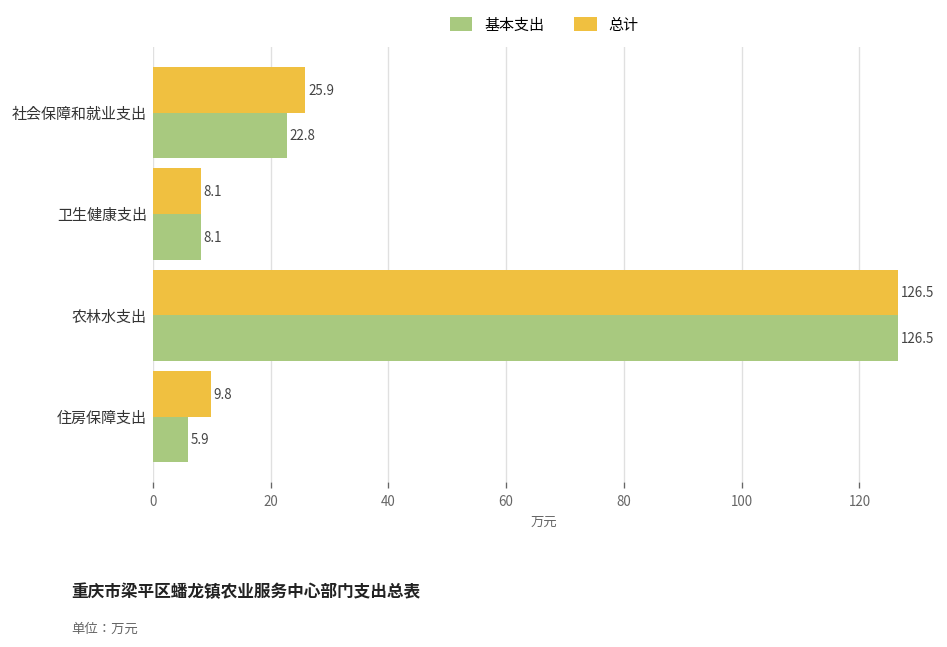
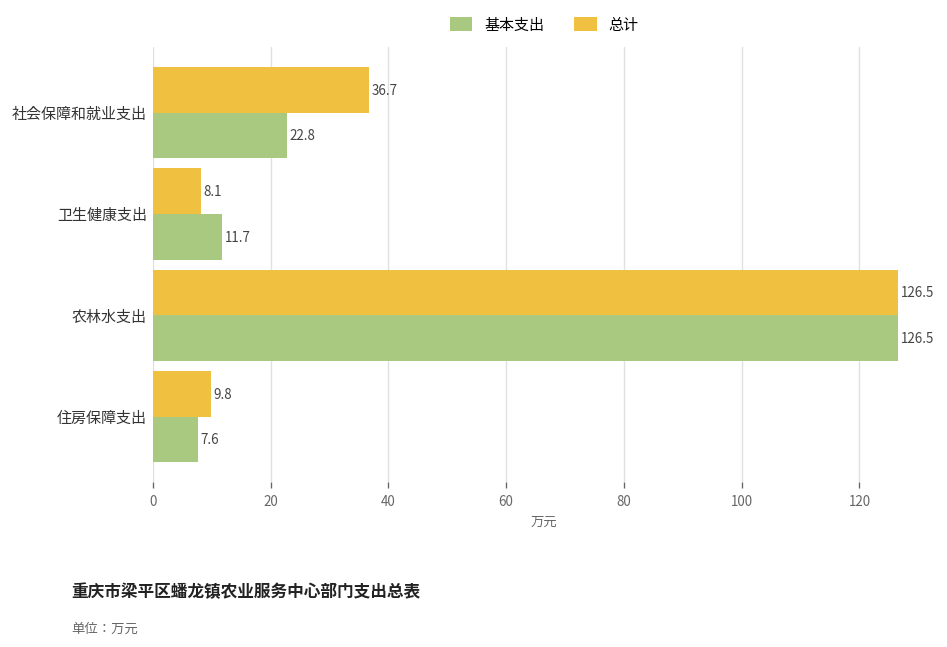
  {
    "基本支出": {
      "社会保障和就业支出": 22.8,
-     "卫生健康支出": 8.1,
+     "卫生健康支出": 11.7,
      "农林水支出": 126.5,
-     "住房保障支出": 5.9
+     "住房保障支出": 7.6
    },
    "总计": {
-     "社会保障和就业支出": 25.9,
+     "社会保障和就业支出": 36.7,
      "卫生健康支出": 8.1,
      "农林水支出": 126.5,
      "住房保障支出": 9.8
    }
  }
